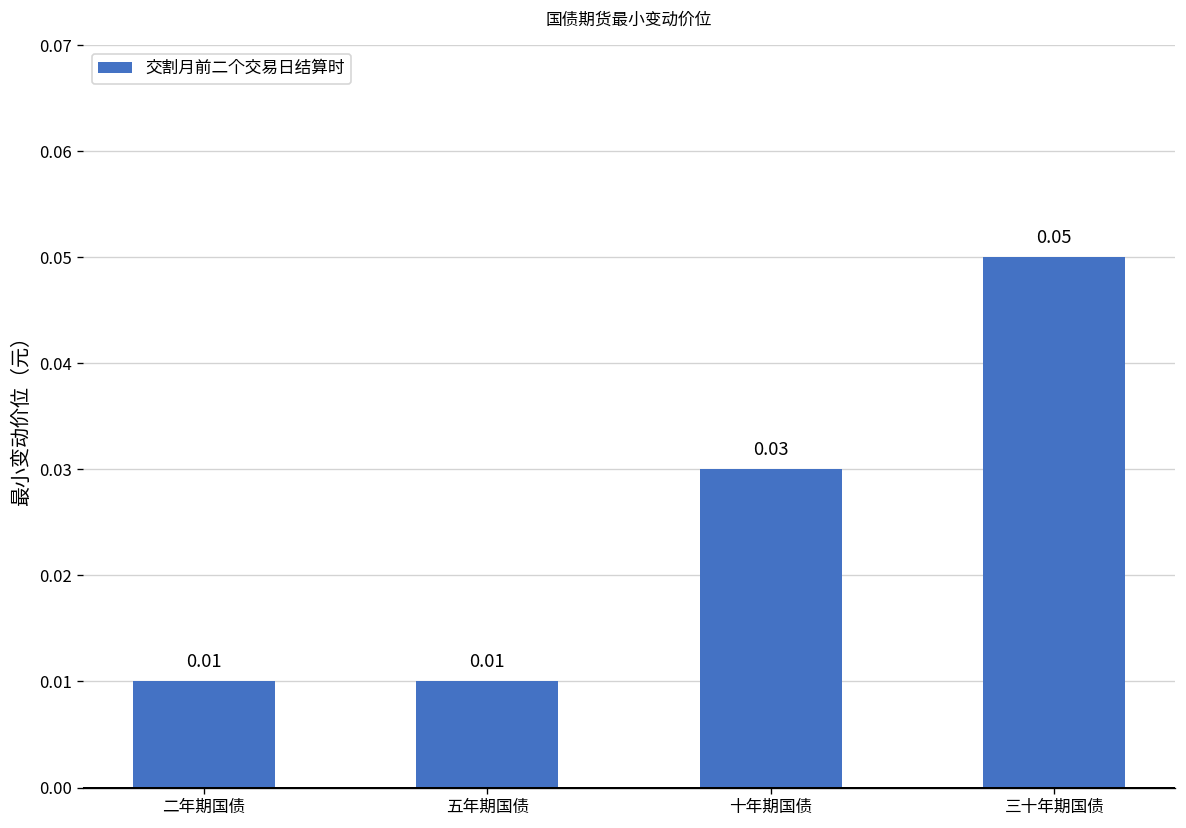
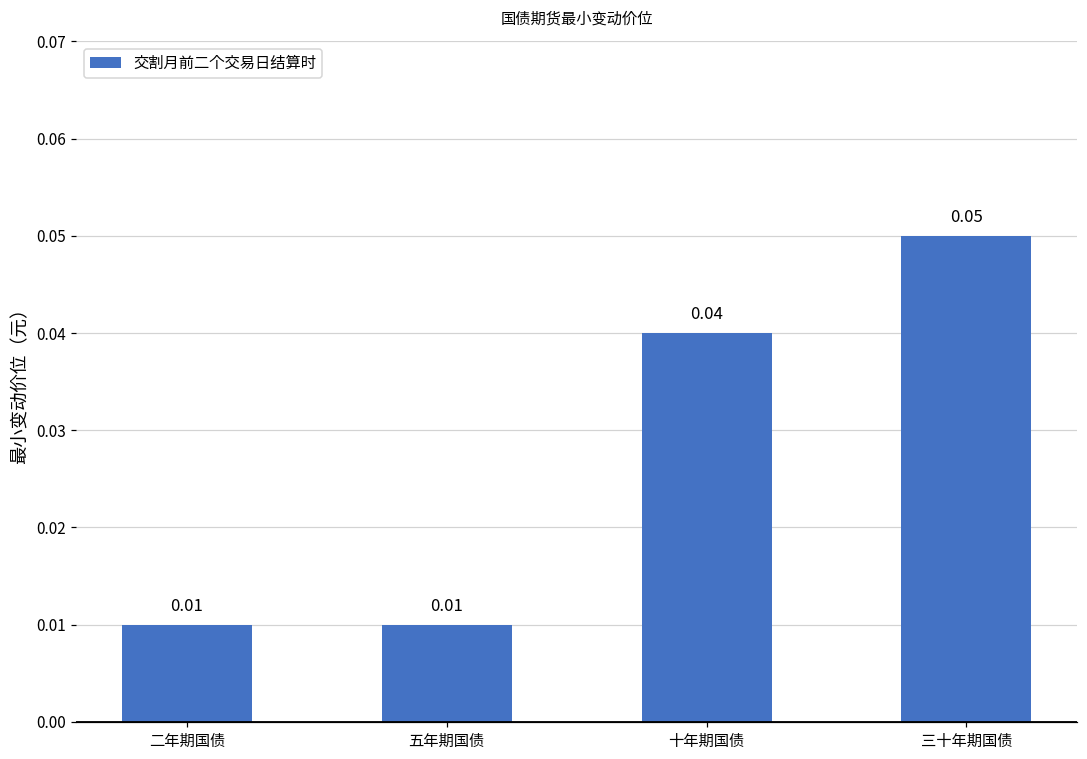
  {
    "二年期国债": 0.01,
    "五年期国债": 0.01,
-   "十年期国债": 0.03,
+   "十年期国债": 0.04,
    "三十年期国债": 0.05
  }
